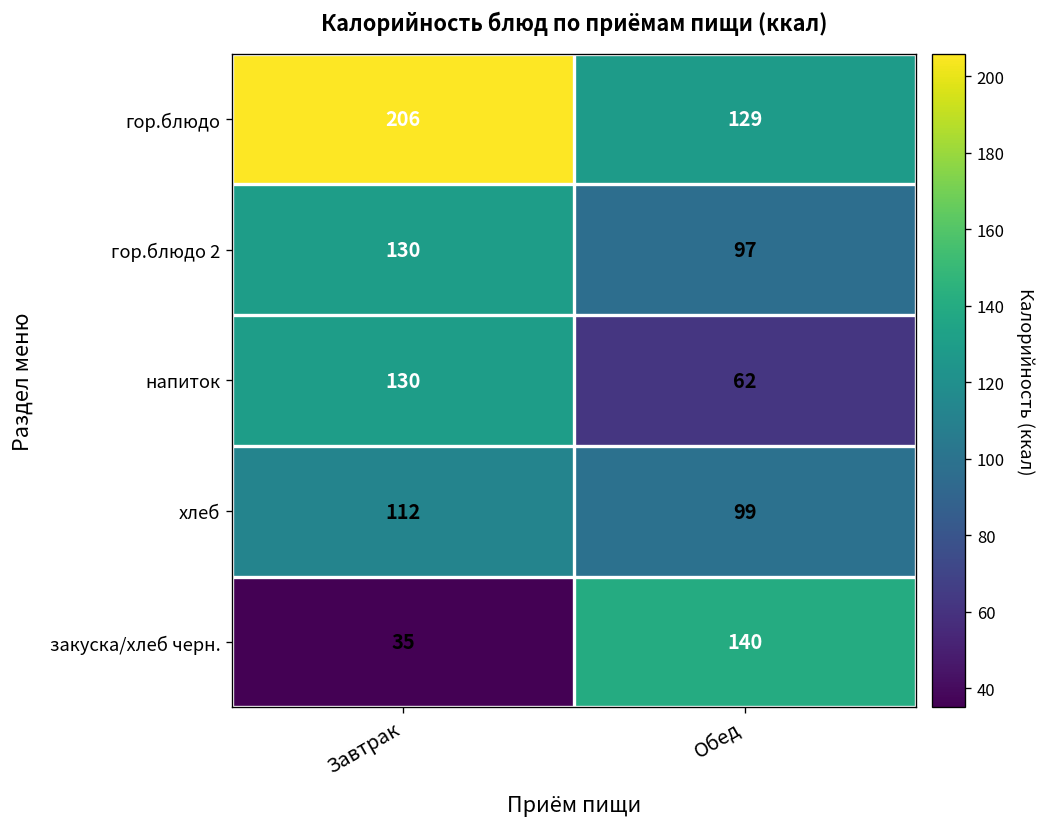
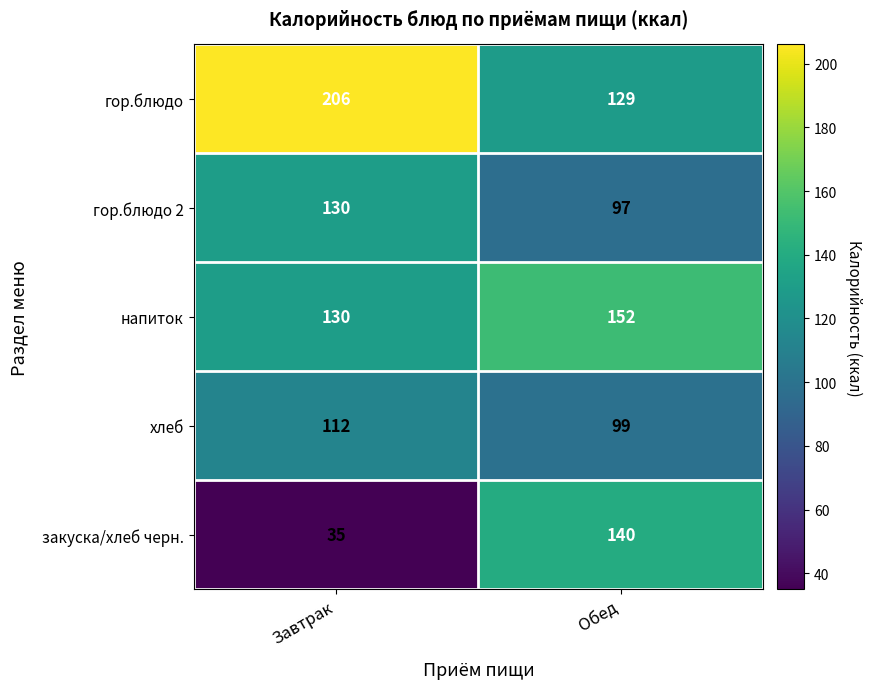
  {
    "гор.блюдо": {
      "Завтрак": 206,
      "Обед": 129
    },
    "гор.блюдо 2": {
      "Завтрак": 130,
      "Обед": 97
    },
    "напиток": {
      "Завтрак": 130,
-     "Обед": 62
+     "Обед": 152
    },
    "хлеб": {
      "Завтрак": 112,
      "Обед": 99
    },
    "закуска/хлеб черн.": {
      "Завтрак": 35,
      "Обед": 140
    }
  }
